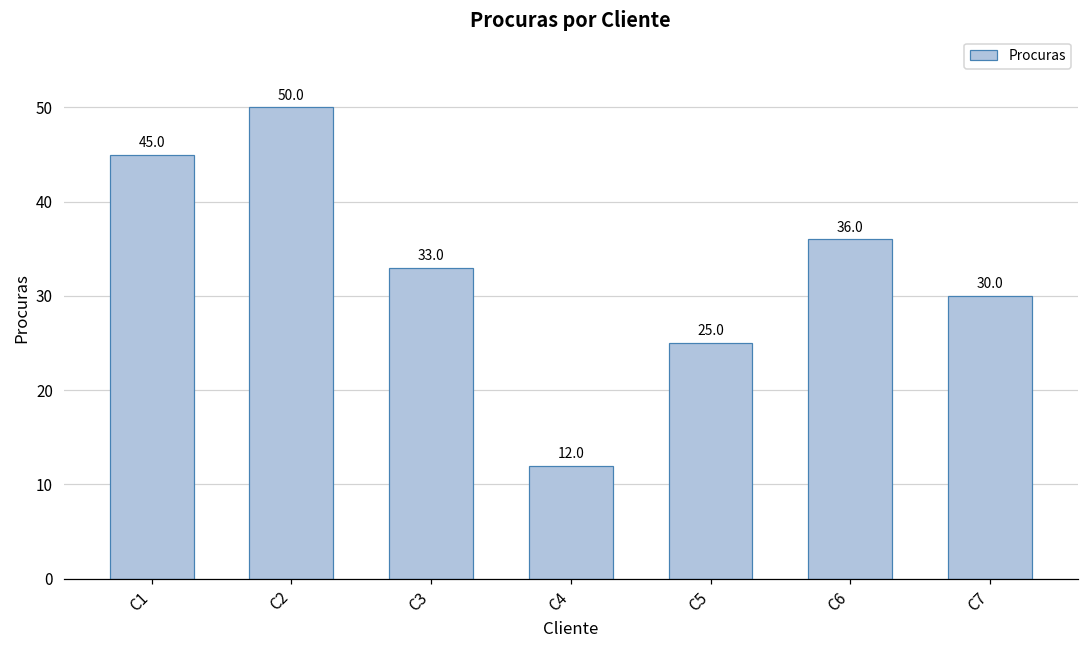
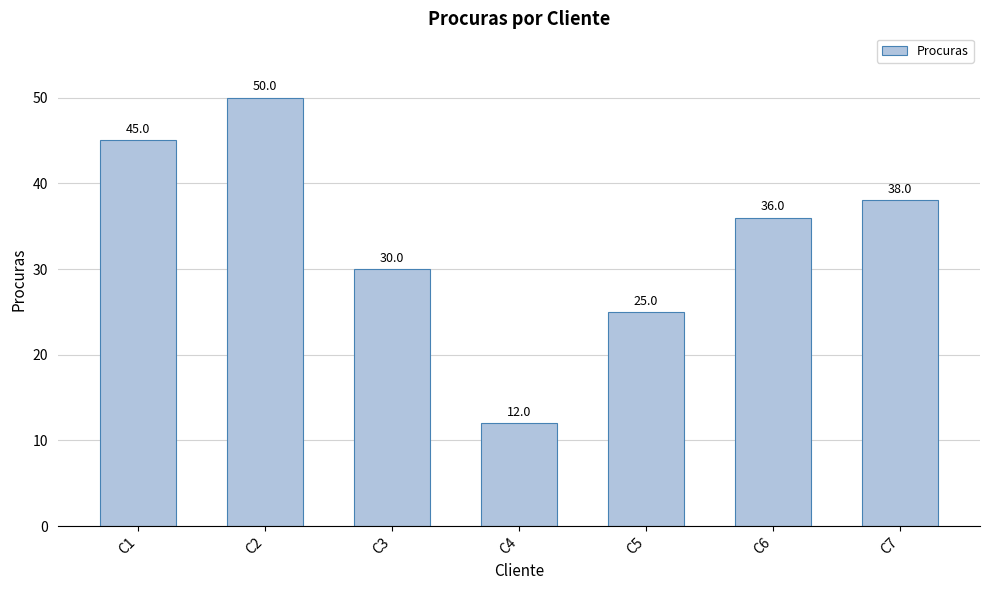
  {
    "C1": 45.0,
    "C2": 50.0,
-   "C3": 33.0,
+   "C3": 30.0,
    "C4": 12.0,
    "C5": 25.0,
    "C6": 36.0,
-   "C7": 30.0
+   "C7": 38.0
  }
